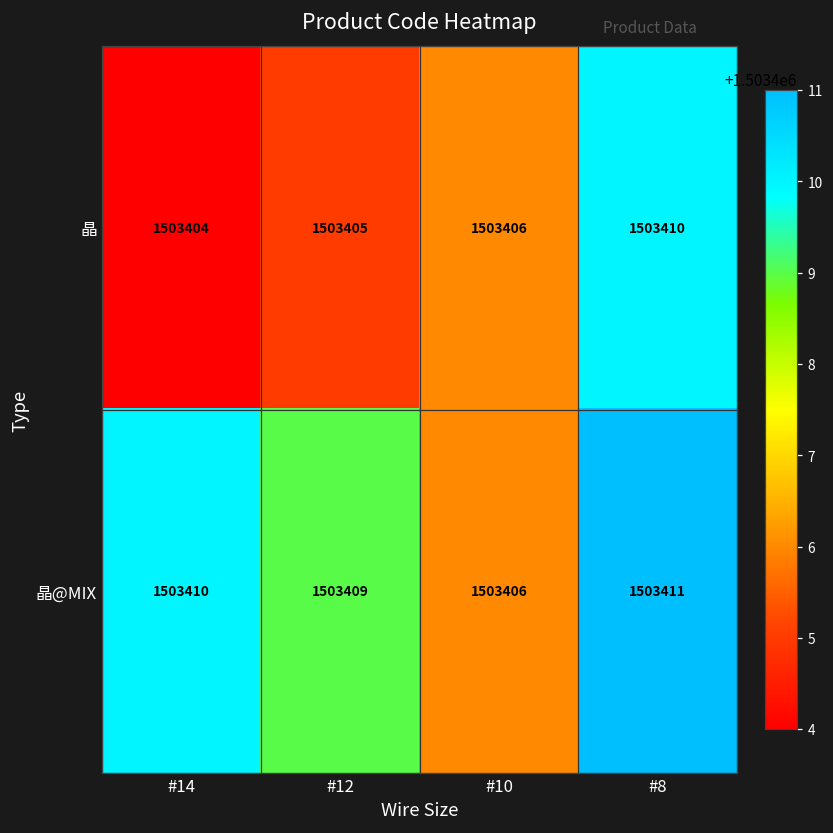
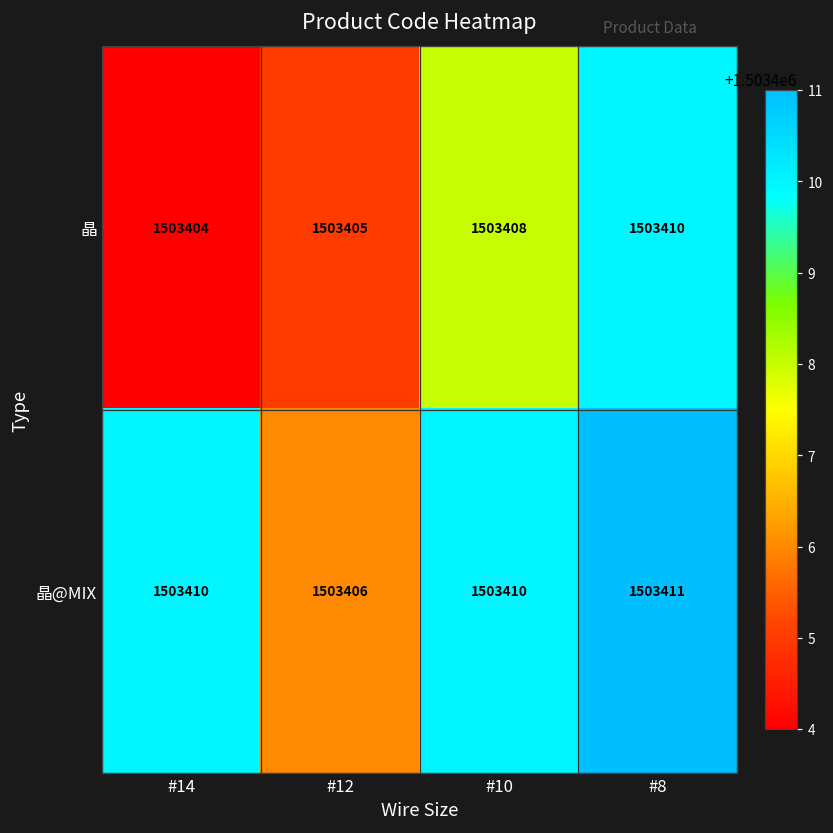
  {
    "晶": {
      "#14": 1503404,
      "#12": 1503405,
-     "#10": 1503406,
+     "#10": 1503408,
      "#8": 1503410
    },
    "晶@MIX": {
      "#14": 1503410,
-     "#12": 1503409,
-     "#10": 1503406,
+     "#12": 1503406,
+     "#10": 1503410,
      "#8": 1503411
    }
  }
